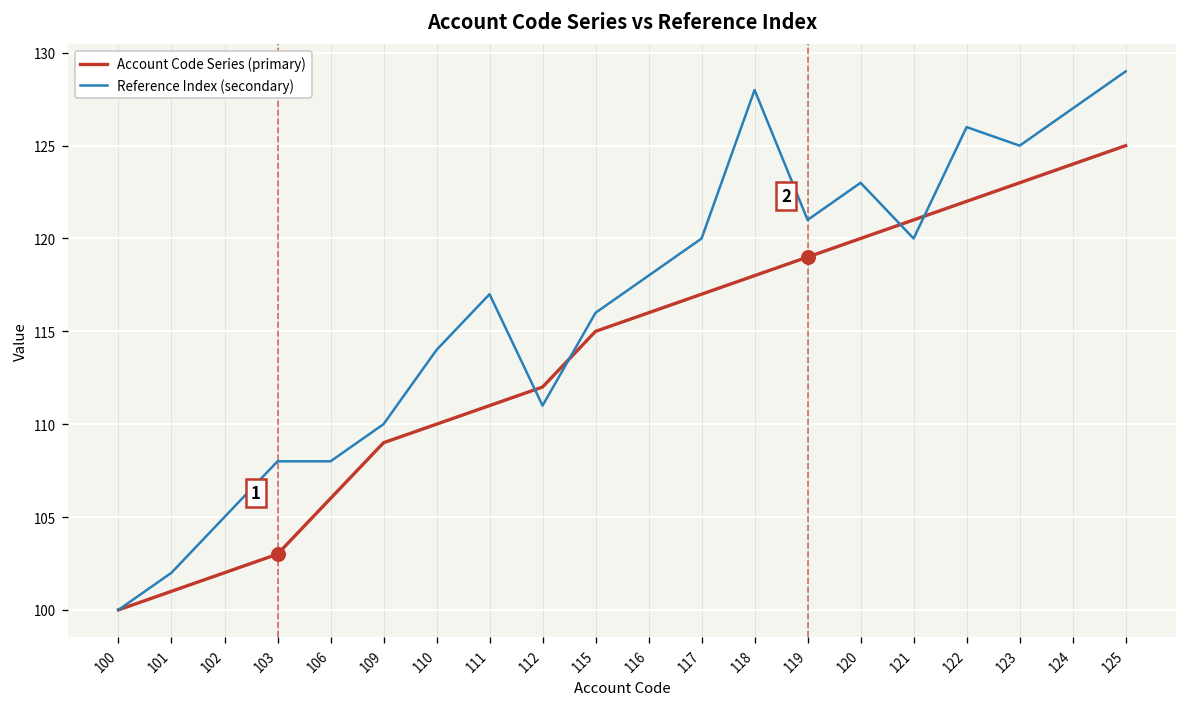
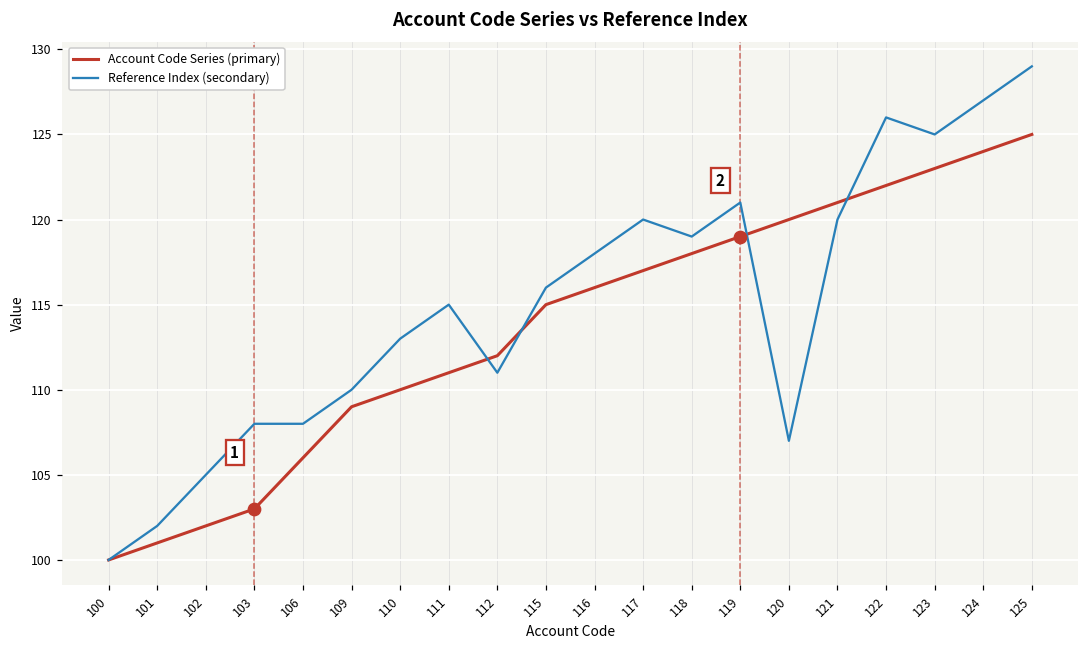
  {
    "Reference Index (secondary)": {
      "101": 102,
      "102": 105,
      "106": 108,
      "109": 110,
-     "110": 114,
-     "111": 117,
+     "110": 113,
+     "111": 115,
      "112": 111,
      "115": 116,
      "116": 118,
      "117": 120,
-     "118": 128,
-     "120": 123,
+     "118": 119,
+     "120": 107,
      "121": 120,
      "122": 126,
      "123": 125,
      "124": 127,
      "125": 129
    }
  }
